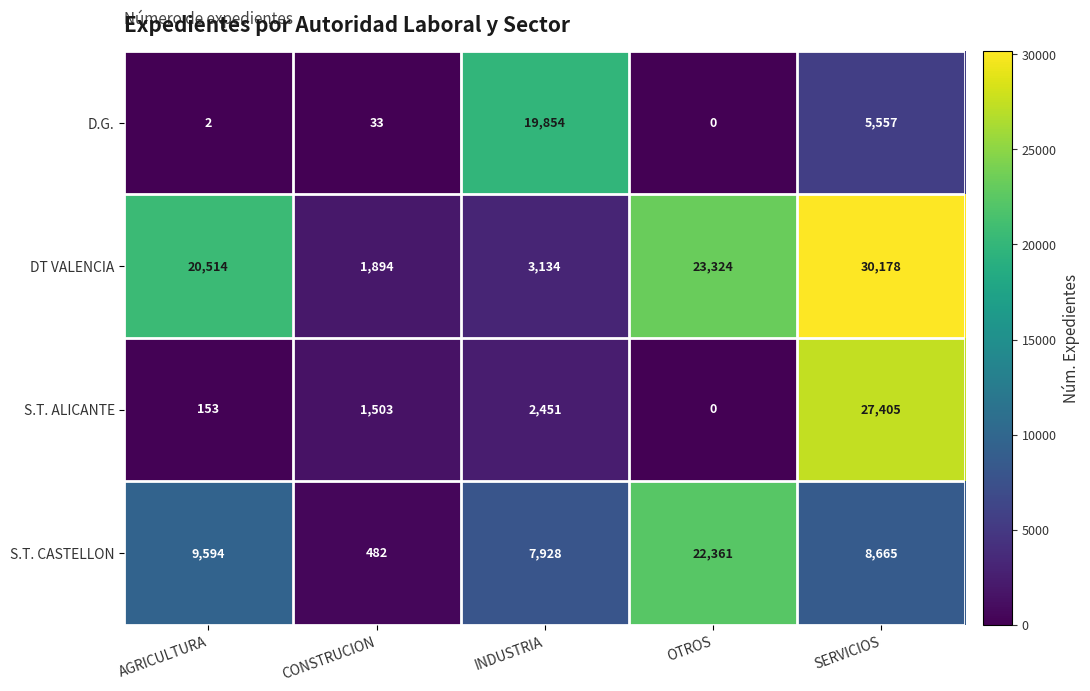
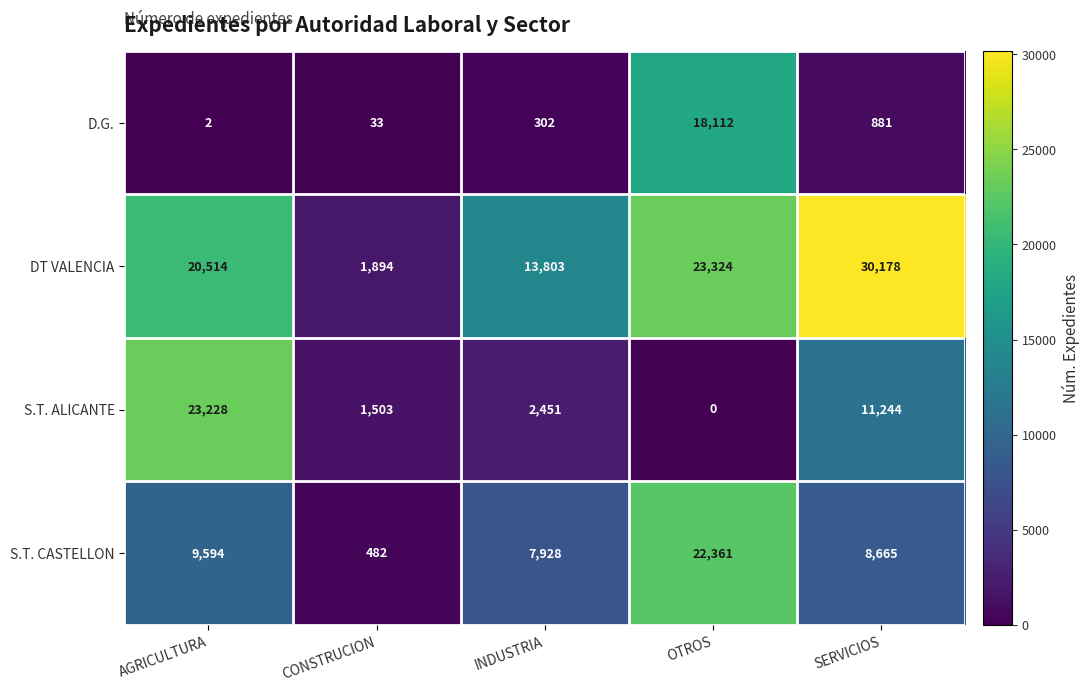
  {
    "D.G.": {
      "AGRICULTURA": "2",
      "CONSTRUCION": "33",
-     "INDUSTRIA": "19,854",
-     "OTROS": "0",
-     "SERVICIOS": "5,557"
+     "INDUSTRIA": "302",
+     "OTROS": "18,112",
+     "SERVICIOS": "881"
    },
    "DT VALENCIA": {
      "AGRICULTURA": "20,514",
      "CONSTRUCION": "1,894",
-     "INDUSTRIA": "3,134",
+     "INDUSTRIA": "13,803",
      "OTROS": "23,324",
      "SERVICIOS": "30,178"
    },
    "S.T. ALICANTE": {
-     "AGRICULTURA": "153",
+     "AGRICULTURA": "23,228",
      "CONSTRUCION": "1,503",
      "INDUSTRIA": "2,451",
      "OTROS": "0",
-     "SERVICIOS": "27,405"
+     "SERVICIOS": "11,244"
    },
    "S.T. CASTELLON": {
      "AGRICULTURA": "9,594",
      "CONSTRUCION": "482",
      "INDUSTRIA": "7,928",
      "OTROS": "22,361",
      "SERVICIOS": "8,665"
    }
  }
